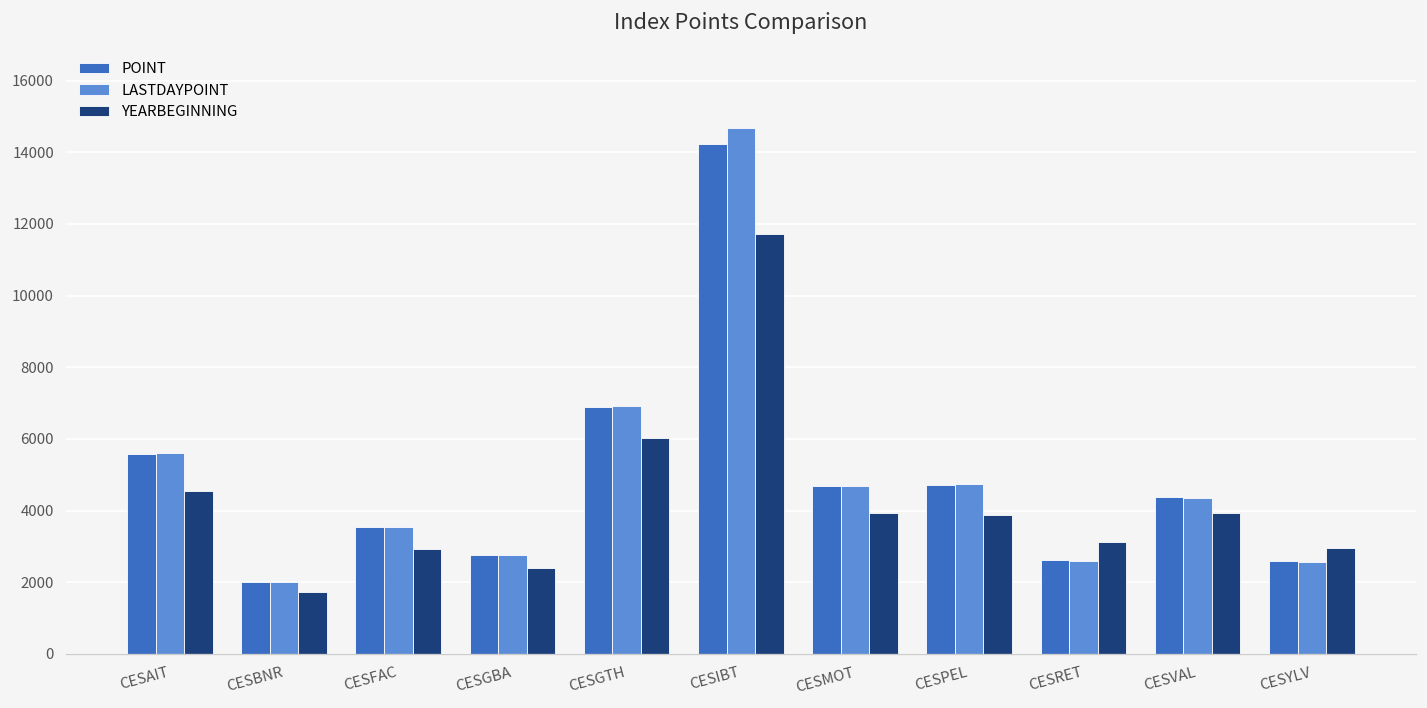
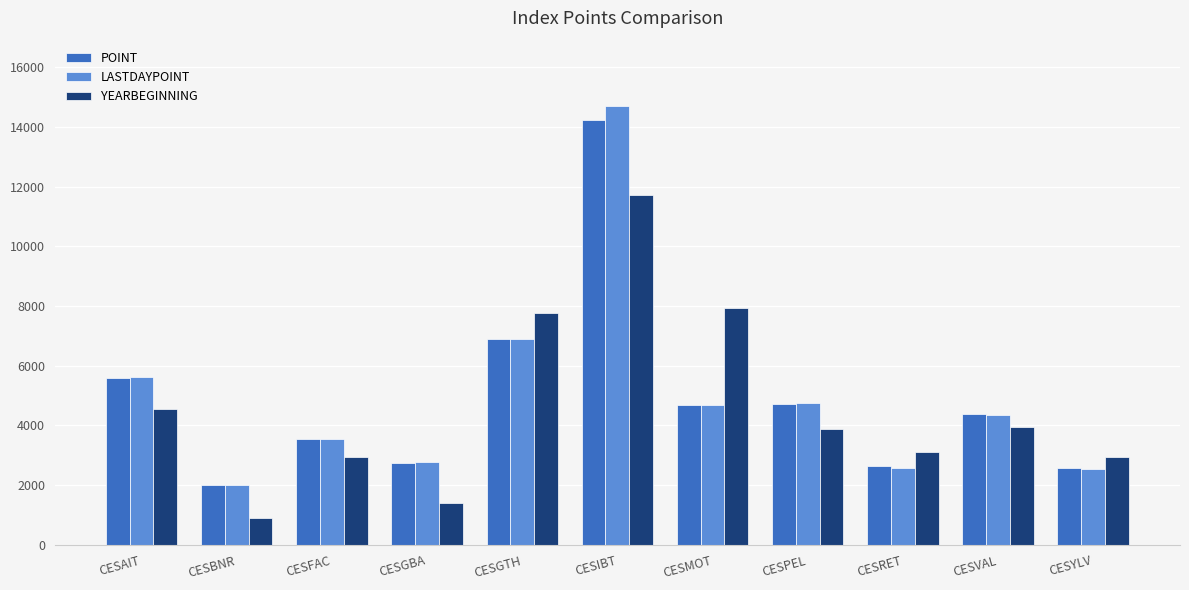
  {
    "YEARBEGINNING": {
      "CESAIT": 4600,
-     "CESBNR": 1700,
+     "CESBNR": 900,
      "CESFAC": 2900,
-     "CESGBA": 2400,
-     "CESGTH": 6000,
+     "CESGBA": 1400,
+     "CESGTH": 7800,
      "CESIBT": 11700,
-     "CESMOT": 3900,
+     "CESMOT": 7900,
      "CESPEL": 3900,
      "CESRET": 3100,
      "CESVAL": 3900,
      "CESYLV": 3000
    }
  }
